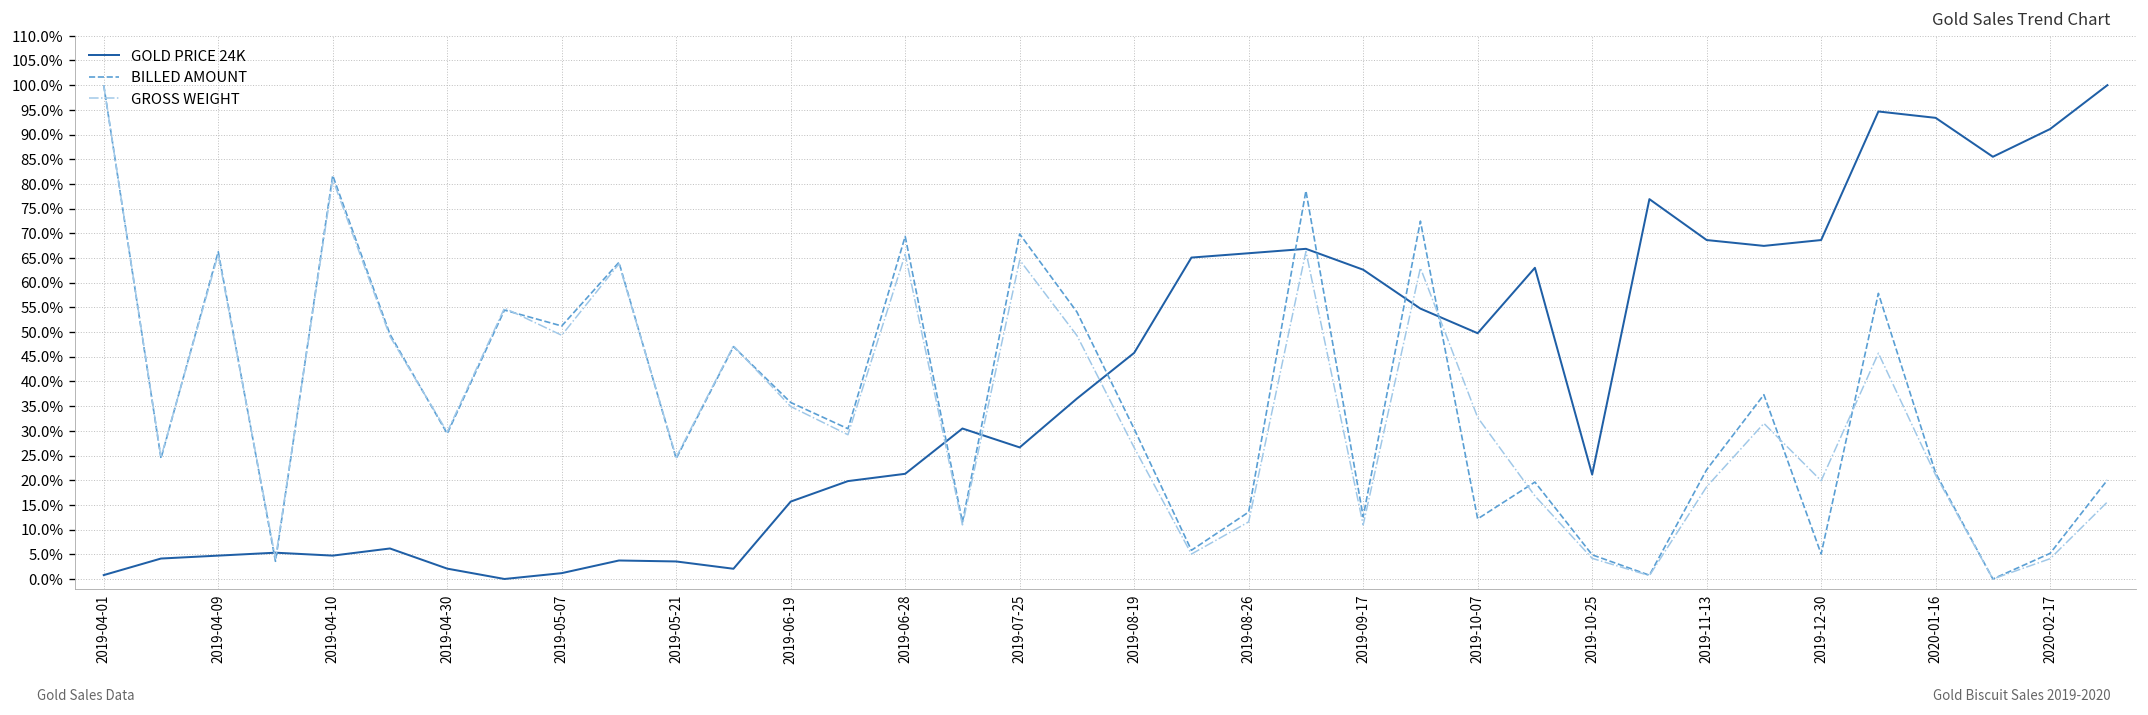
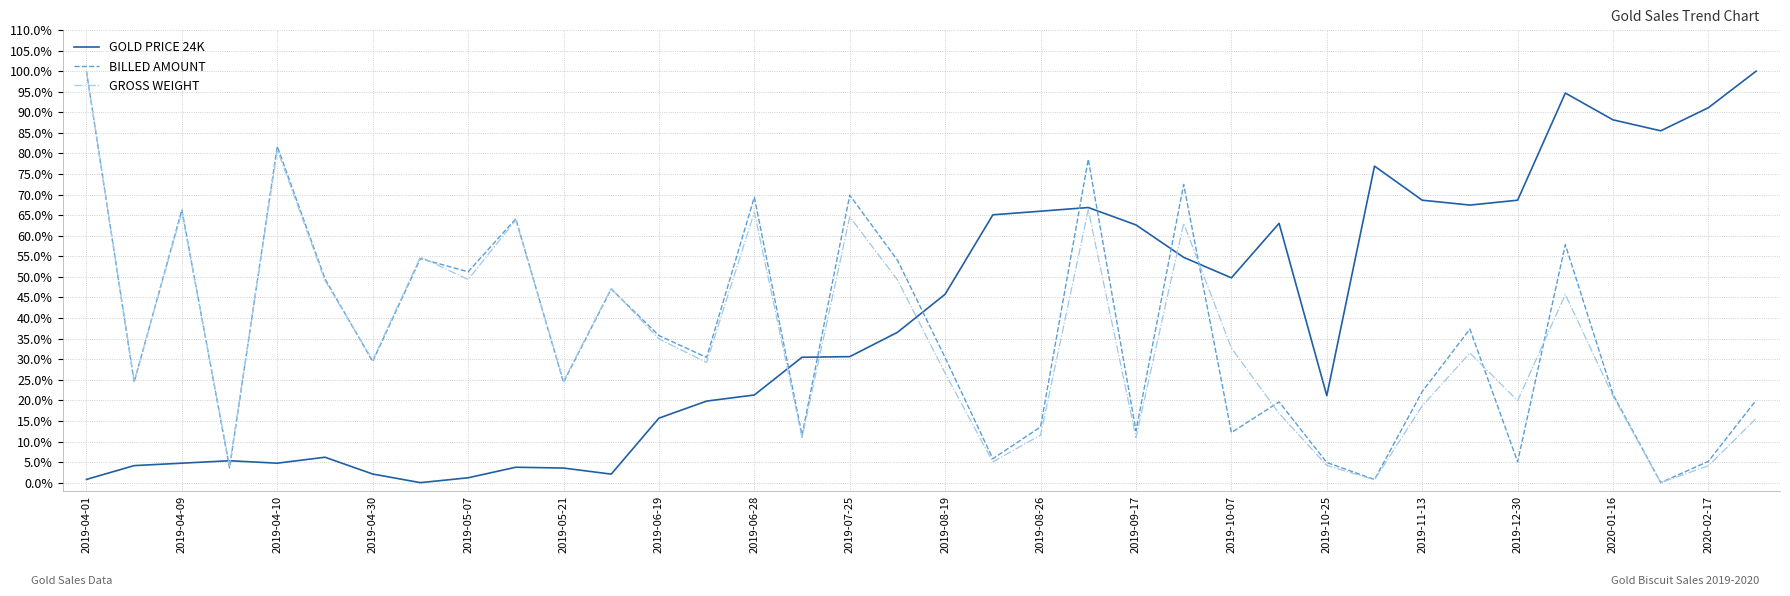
  {
    "GOLD PRICE 24K": {
      "2019-04-01": "1%",
      "2019-04-10": "5%",
      "2019-04-30": "2%",
      "2019-05-07": "1%",
      "2019-06-19": "16%",
      "2019-06-28": "21%",
-     "2019-07-25": "27%",
+     "2019-07-25": "31%",
      "2019-08-19": "46%",
      "2019-09-17": "63%",
      "2019-10-07": "50%",
      "2019-10-25": "21%",
      "2019-11-13": "69%",
      "2019-12-30": "69%",
-     "2020-01-16": "93%",
+     "2020-01-16": "88%",
      "2020-02-17": "91%"
    },
    "BILLED AMOUNT": {
      "2019-04-10": "82%",
      "2019-05-07": "51%",
      "2019-06-19": "36%",
      "2019-06-28": "69%",
      "2019-07-25": "70%",
      "2019-08-19": "30%",
      "2019-09-17": "13%",
      "2019-10-07": "12%",
      "2019-10-25": "5%",
      "2019-11-13": "22%",
      "2019-12-30": "5%",
      "2020-02-17": "5%"
    },
    "GROSS WEIGHT": {
      "2019-04-10": "81%",
      "2019-05-07": "49%",
      "2019-06-19": "35%",
      "2019-06-28": "66%",
      "2019-07-25": "65%",
      "2019-08-19": "27%",
      "2019-09-17": "11%",
      "2019-10-07": "33%",
      "2019-10-25": "4%",
      "2019-11-13": "19%",
      "2019-12-30": "20%",
      "2020-02-17": "4%"
    }
  }
